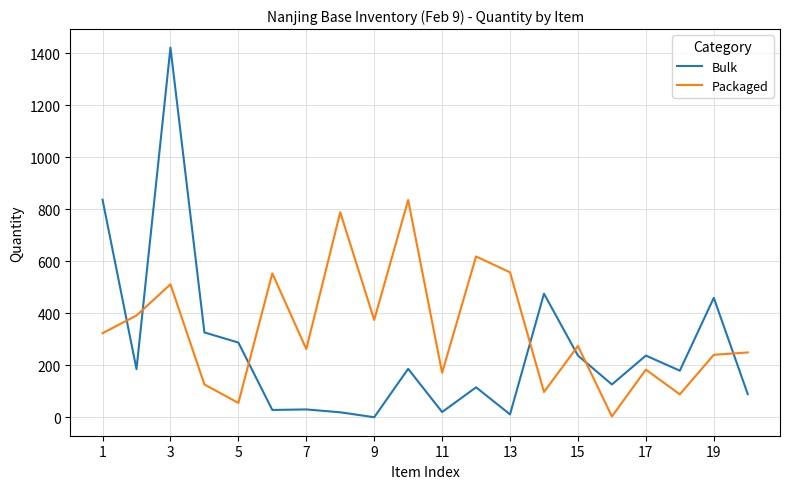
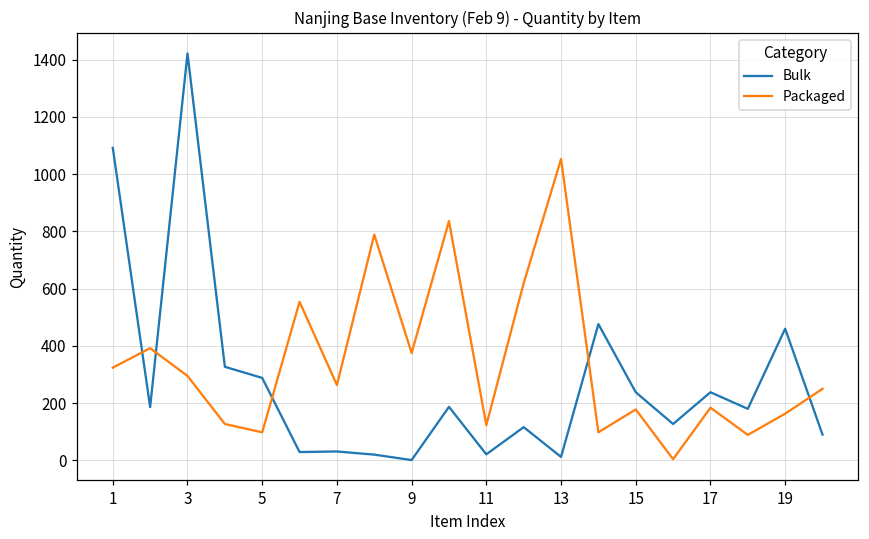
  {
    "Bulk": {
-     "1": 840,
+     "1": 1090,
      "3": 1420,
      "5": 290,
      "7": 30,
      "9": 0,
      "11": 20,
      "13": 10,
      "15": 240,
      "17": 240,
      "19": 460
    },
    "Packaged": {
      "1": 320,
-     "3": 510,
-     "5": 60,
+     "3": 300,
+     "5": 100,
      "7": 260,
      "9": 380,
-     "11": 170,
-     "13": 560,
-     "15": 280,
+     "11": 120,
+     "13": 1050,
+     "15": 180,
      "17": 180,
-     "19": 240
+     "19": 160
    }
  }
